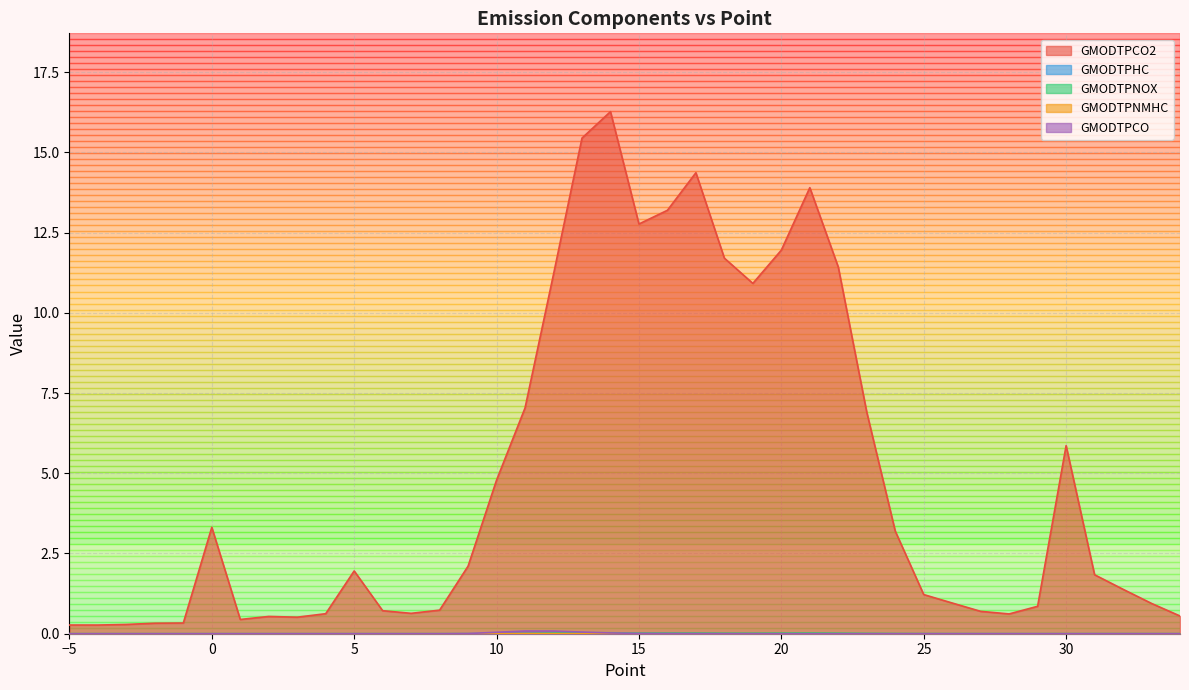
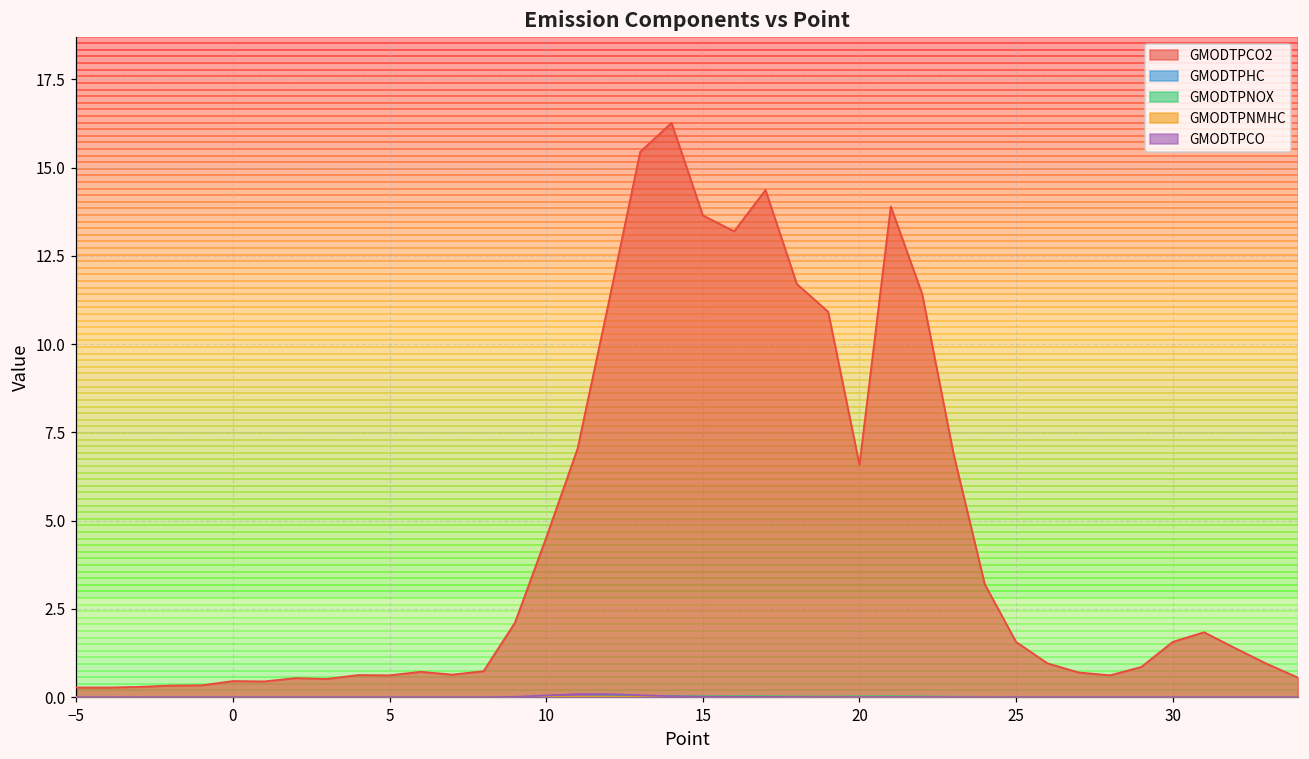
  {
    "GMODTPCO2": {
      "−5": 0.3,
-     "0": 3.3,
-     "5": 2.0,
-     "10": 4.8,
-     "15": 12.8,
-     "20": 12.0,
-     "25": 1.2,
-     "30": 5.9
+     "0": 0.5,
+     "5": 0.6,
+     "10": 4.5,
+     "15": 13.6,
+     "20": 6.6,
+     "25": 1.6,
+     "30": 1.6
    }
  }
